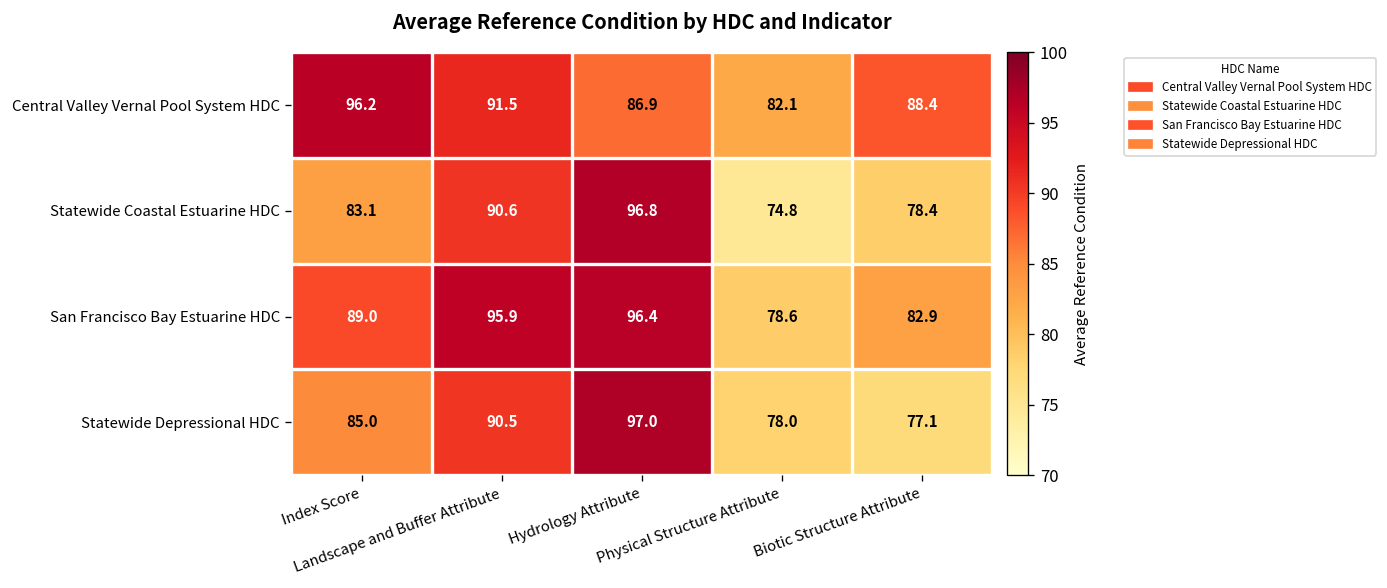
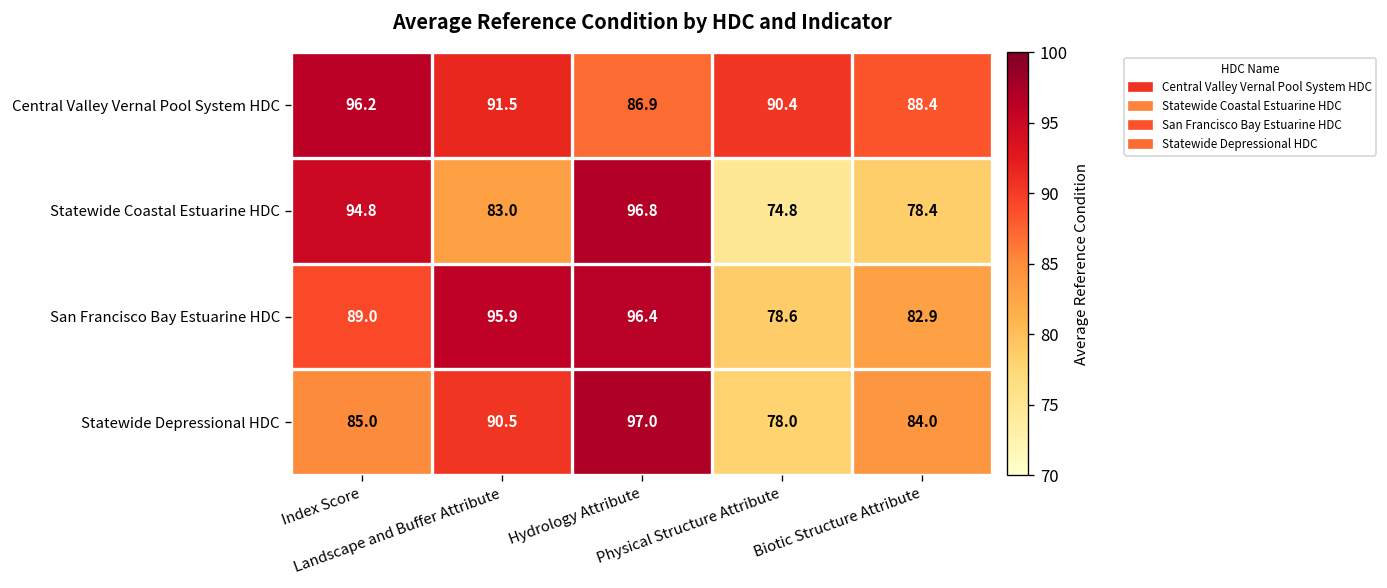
  {
    "Central Valley Vernal Pool System HDC": {
      "Index Score": 96.2,
      "Landscape and Buffer Attribute": 91.5,
      "Hydrology Attribute": 86.9,
-     "Physical Structure Attribute": 82.1,
+     "Physical Structure Attribute": 90.4,
      "Biotic Structure Attribute": 88.4
    },
    "Statewide Coastal Estuarine HDC": {
-     "Index Score": 83.1,
-     "Landscape and Buffer Attribute": 90.6,
+     "Index Score": 94.8,
+     "Landscape and Buffer Attribute": 83.0,
      "Hydrology Attribute": 96.8,
      "Physical Structure Attribute": 74.8,
      "Biotic Structure Attribute": 78.4
    },
    "San Francisco Bay Estuarine HDC": {
      "Index Score": 89.0,
      "Landscape and Buffer Attribute": 95.9,
      "Hydrology Attribute": 96.4,
      "Physical Structure Attribute": 78.6,
      "Biotic Structure Attribute": 82.9
    },
    "Statewide Depressional HDC": {
      "Index Score": 85.0,
      "Landscape and Buffer Attribute": 90.5,
      "Hydrology Attribute": 97.0,
      "Physical Structure Attribute": 78.0,
-     "Biotic Structure Attribute": 77.1
+     "Biotic Structure Attribute": 84.0
    }
  }
